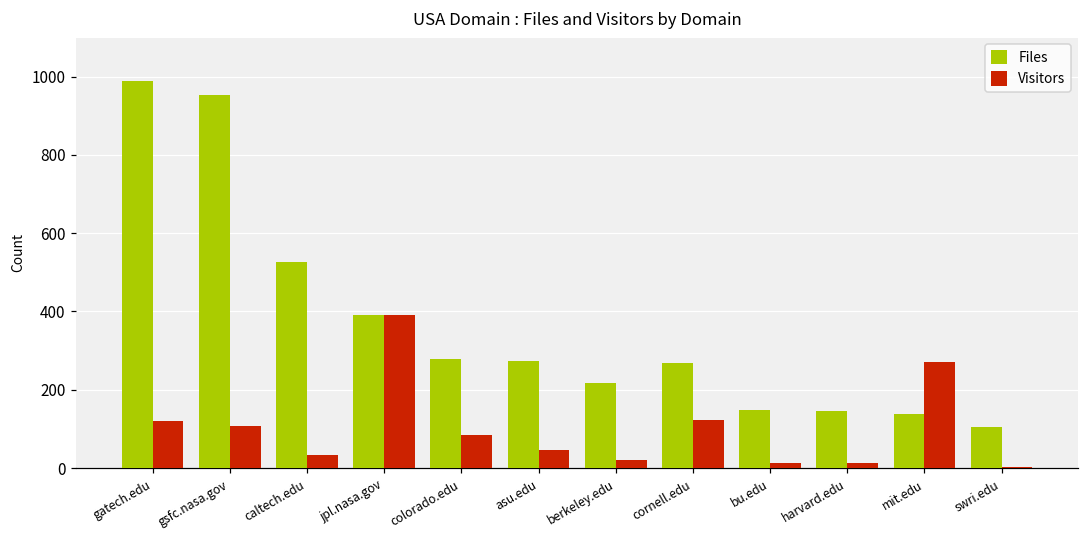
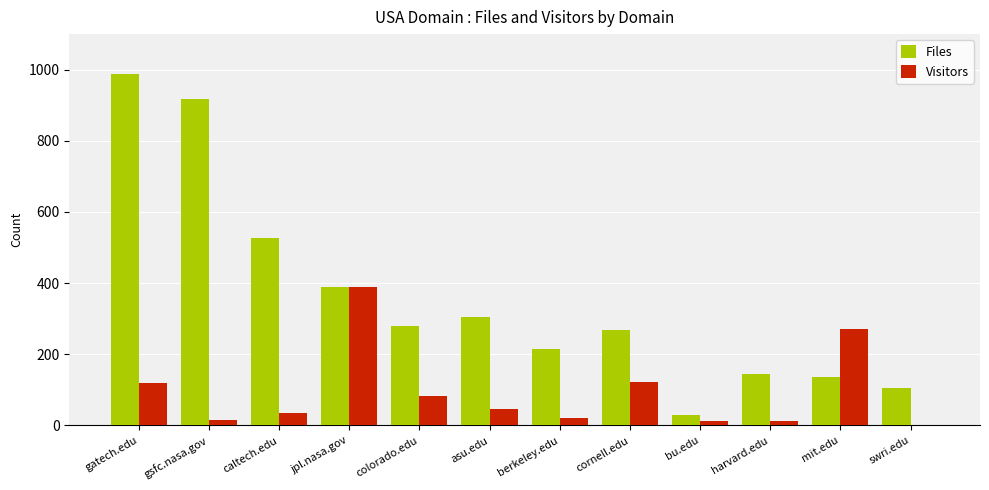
  {
    "Files": {
      "gatech.edu": 990,
-     "gsfc.nasa.gov": 950,
+     "gsfc.nasa.gov": 920,
      "caltech.edu": 530,
      "jpl.nasa.gov": 390,
      "colorado.edu": 280,
-     "asu.edu": 270,
+     "asu.edu": 310,
      "berkeley.edu": 220,
      "cornell.edu": 270,
-     "bu.edu": 150,
+     "bu.edu": 30,
      "harvard.edu": 150,
      "mit.edu": 140,
      "swri.edu": 110
    },
    "Visitors": {
      "gatech.edu": 120,
-     "gsfc.nasa.gov": 110,
+     "gsfc.nasa.gov": 10,
      "caltech.edu": 30,
      "jpl.nasa.gov": 390,
      "colorado.edu": 80,
      "asu.edu": 50,
      "berkeley.edu": 20,
      "cornell.edu": 120,
      "bu.edu": 10,
      "harvard.edu": 10,
      "mit.edu": 270
    }
  }
